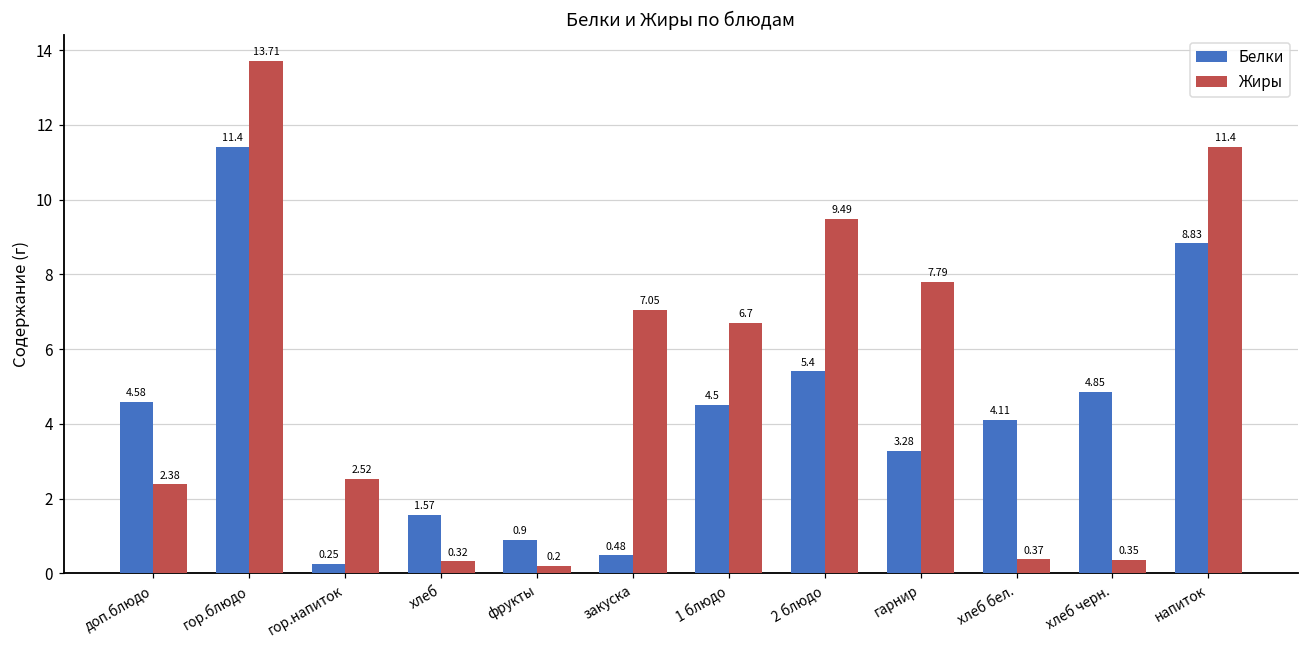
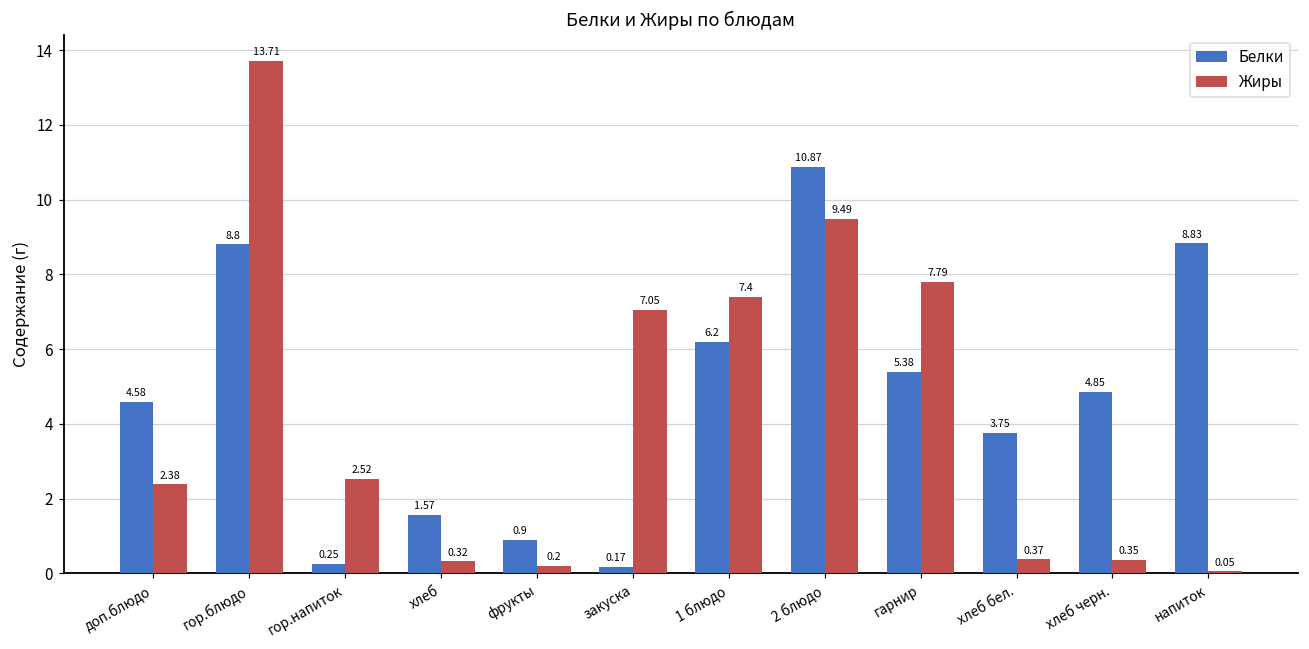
  {
    "Белки": {
      "доп.блюдо": 4.58,
-     "гор.блюдо": 11.4,
+     "гор.блюдо": 8.8,
      "гор.напиток": 0.25,
      "хлеб": 1.57,
      "фрукты": 0.9,
-     "закуска": 0.48,
-     "1 блюдо": 4.5,
-     "2 блюдо": 5.4,
-     "гарнир": 3.28,
-     "хлеб бел.": 4.11,
+     "закуска": 0.17,
+     "1 блюдо": 6.2,
+     "2 блюдо": 10.87,
+     "гарнир": 5.38,
+     "хлеб бел.": 3.75,
      "хлеб черн.": 4.85,
      "напиток": 8.83
    },
    "Жиры": {
      "доп.блюдо": 2.38,
      "гор.блюдо": 13.71,
      "гор.напиток": 2.52,
      "хлеб": 0.32,
      "фрукты": 0.2,
      "закуска": 7.05,
-     "1 блюдо": 6.7,
+     "1 блюдо": 7.4,
      "2 блюдо": 9.49,
      "гарнир": 7.79,
      "хлеб бел.": 0.37,
      "хлеб черн.": 0.35,
-     "напиток": 11.4
+     "напиток": 0.05
    }
  }
